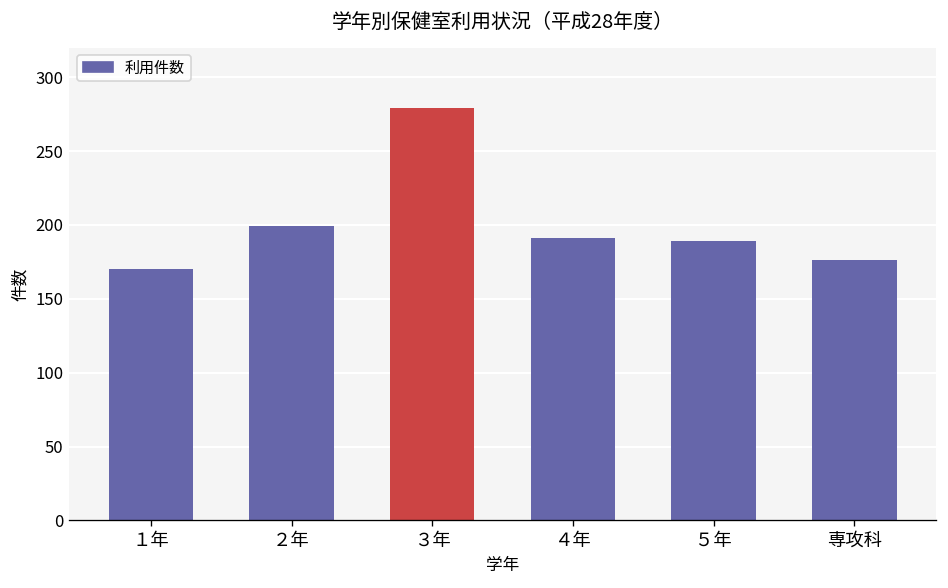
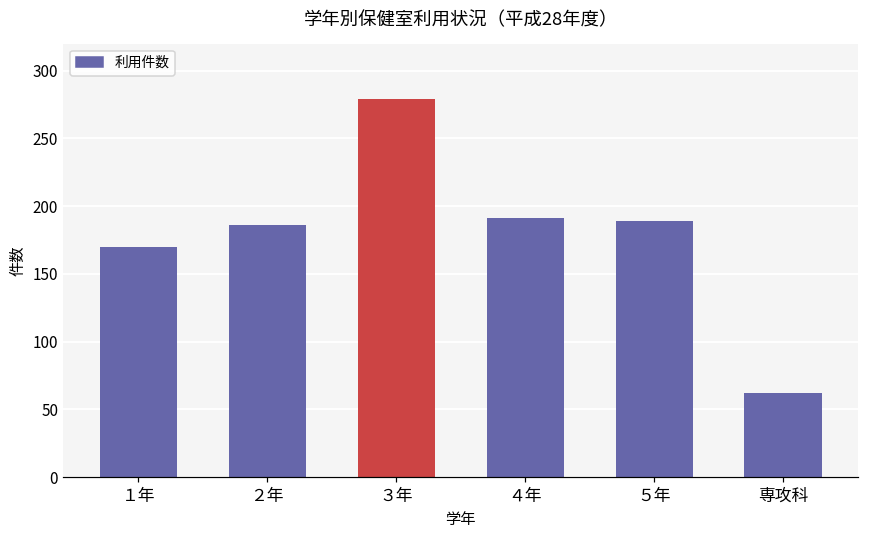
  {
    "１年": 170,
-   "２年": 199,
+   "２年": 186,
    "３年": 279,
    "４年": 191,
    "５年": 189,
-   "専攻科": 176
+   "専攻科": 62
  }
